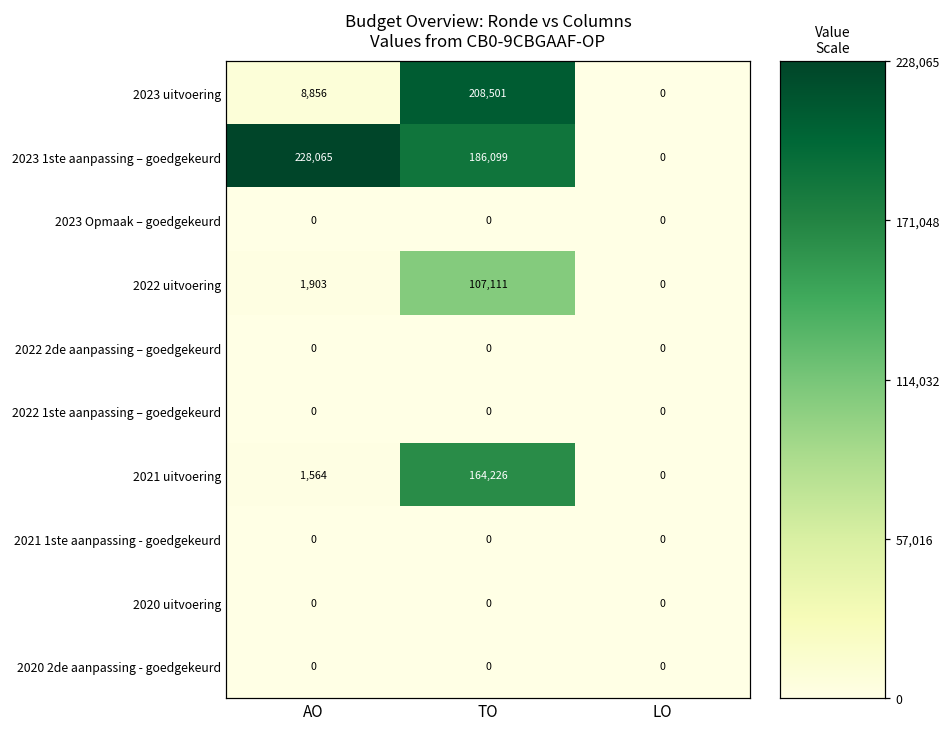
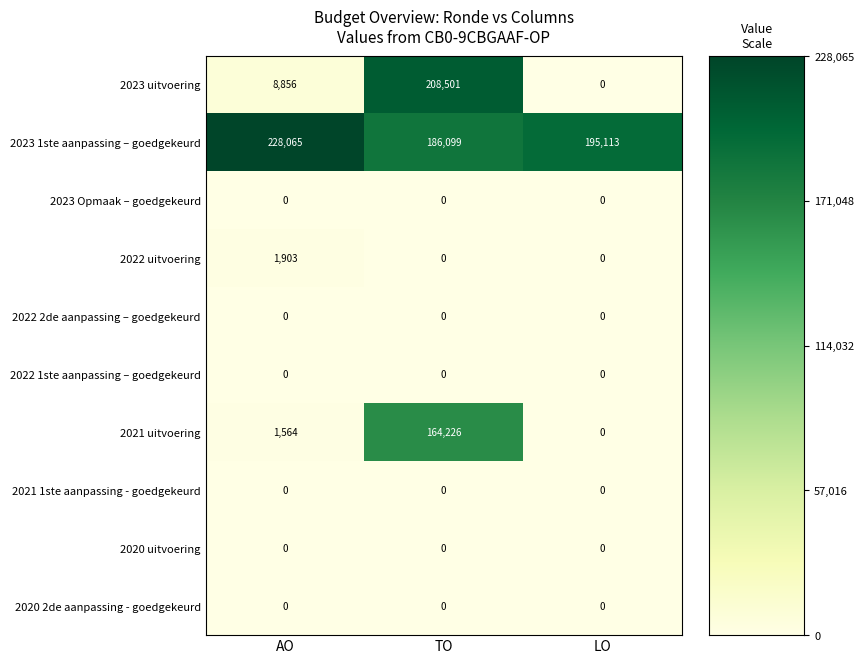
  {
    "2023 uitvoering": {
      "AO": "8,856",
      "TO": "208,501",
      "LO": "0"
    },
    "2023 1ste aanpassing – goedgekeurd": {
      "AO": "228,065",
      "TO": "186,099",
-     "LO": "0"
+     "LO": "195,113"
    },
    "2023 Opmaak – goedgekeurd": {
      "AO": "0",
      "TO": "0",
      "LO": "0"
    },
    "2022 uitvoering": {
      "AO": "1,903",
-     "TO": "107,111",
+     "TO": "0",
      "LO": "0"
    },
    "2022 2de aanpassing – goedgekeurd": {
      "AO": "0",
      "TO": "0",
      "LO": "0"
    },
    "2022 1ste aanpassing – goedgekeurd": {
      "AO": "0",
      "TO": "0",
      "LO": "0"
    },
    "2021 uitvoering": {
      "AO": "1,564",
      "TO": "164,226",
      "LO": "0"
    },
    "2021 1ste aanpassing - goedgekeurd": {
      "AO": "0",
      "TO": "0",
      "LO": "0"
    },
    "2020 uitvoering": {
      "AO": "0",
      "TO": "0",
      "LO": "0"
    },
    "2020 2de aanpassing - goedgekeurd": {
      "AO": "0",
      "TO": "0",
      "LO": "0"
    }
  }
